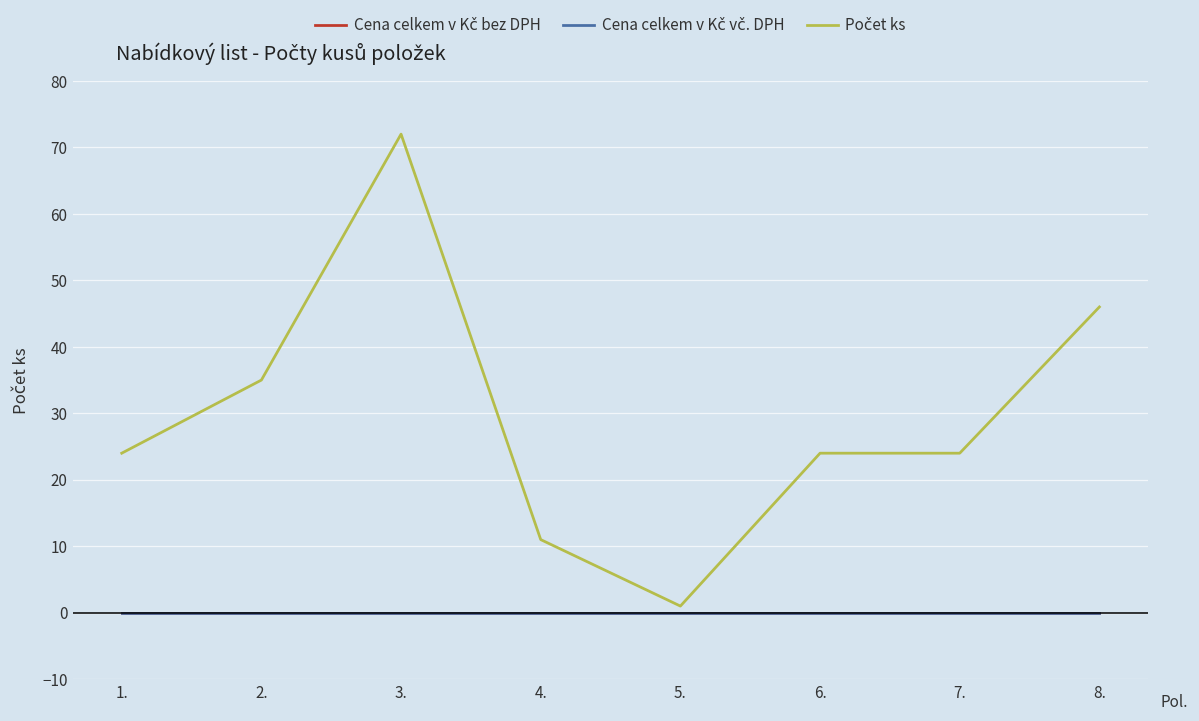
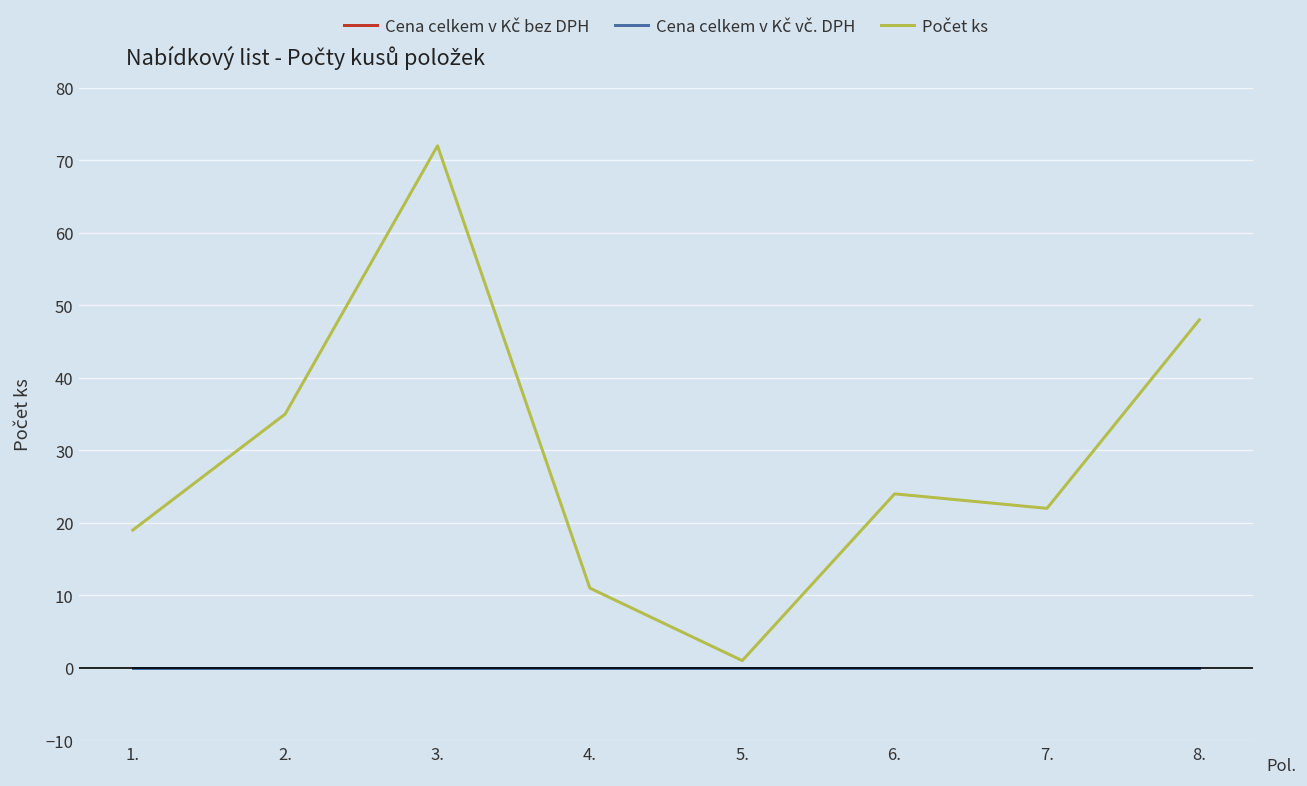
  {
    "Cena celkem v Kč vč. DPH": {
      "1.": 0,
      "2.": 0,
      "3.": 0,
      "4.": 0,
      "5.": 0,
      "6.": 0,
      "7.": 0,
      "8.": 0
    },
    "Počet ks": {
-     "1.": 24,
+     "1.": 19,
      "2.": 35,
      "3.": 72,
      "4.": 11,
      "5.": 1,
      "6.": 24,
-     "7.": 24,
-     "8.": 46
+     "7.": 22,
+     "8.": 48
    }
  }
